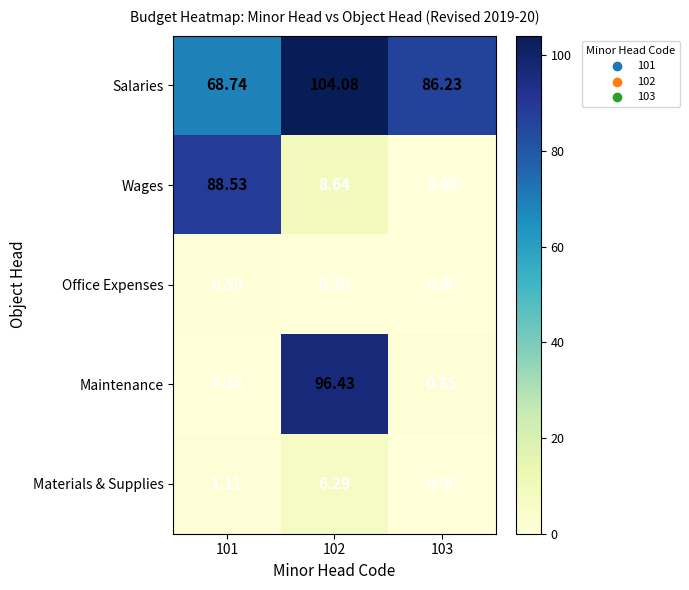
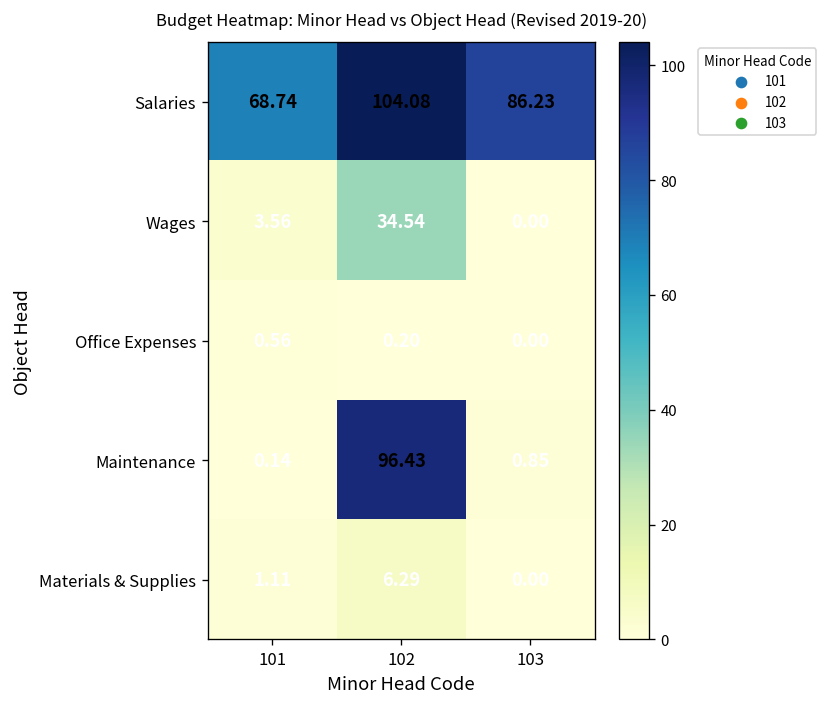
  {
    "Salaries": {
      "101": 68.74,
      "102": 104.08,
      "103": 86.23
    },
    "Wages": {
-     "101": 88.53,
-     "102": 8.64
+     "101": 3.56,
+     "102": 34.54
    },
    "Maintenance": {
      "102": 96.43
    },
    "Materials & Supplies": {
      "102": 6.29
    }
  }
